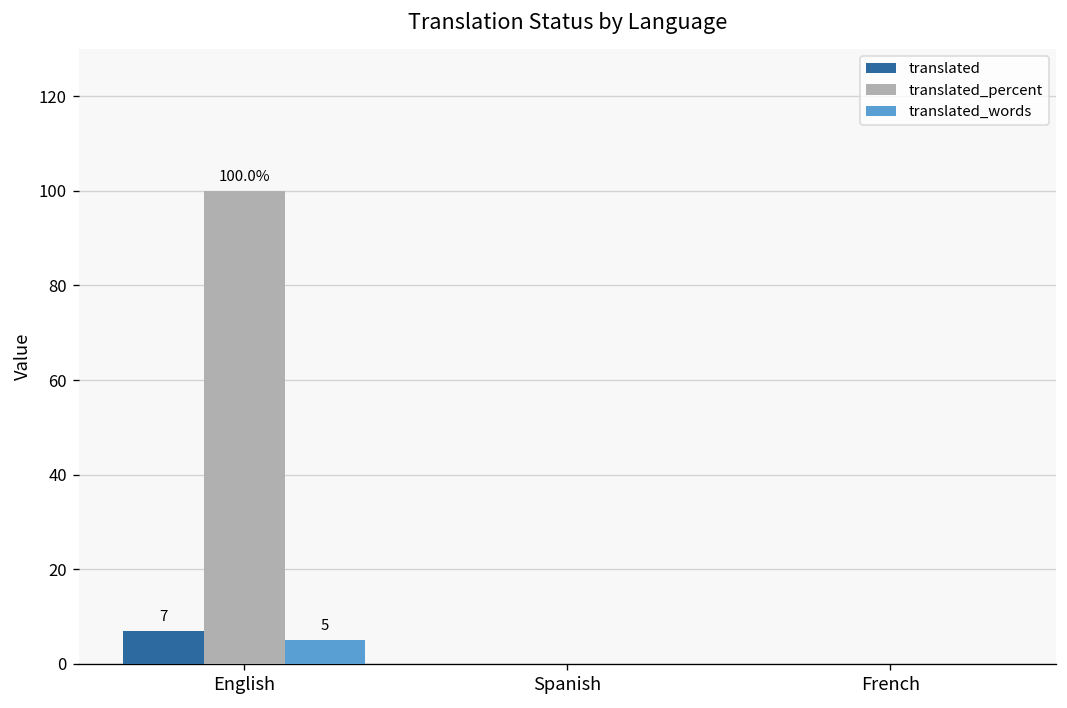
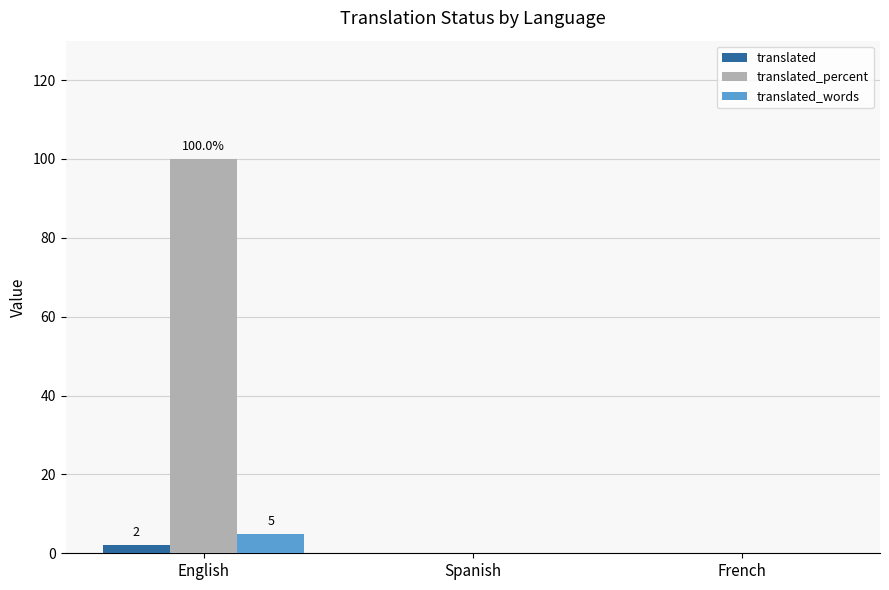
  {
    "translated": {
-     "English": "7"
+     "English": "2"
    },
    "translated_percent": {
      "English": "100.0%"
    },
    "translated_words": {
      "English": "5"
    }
  }
